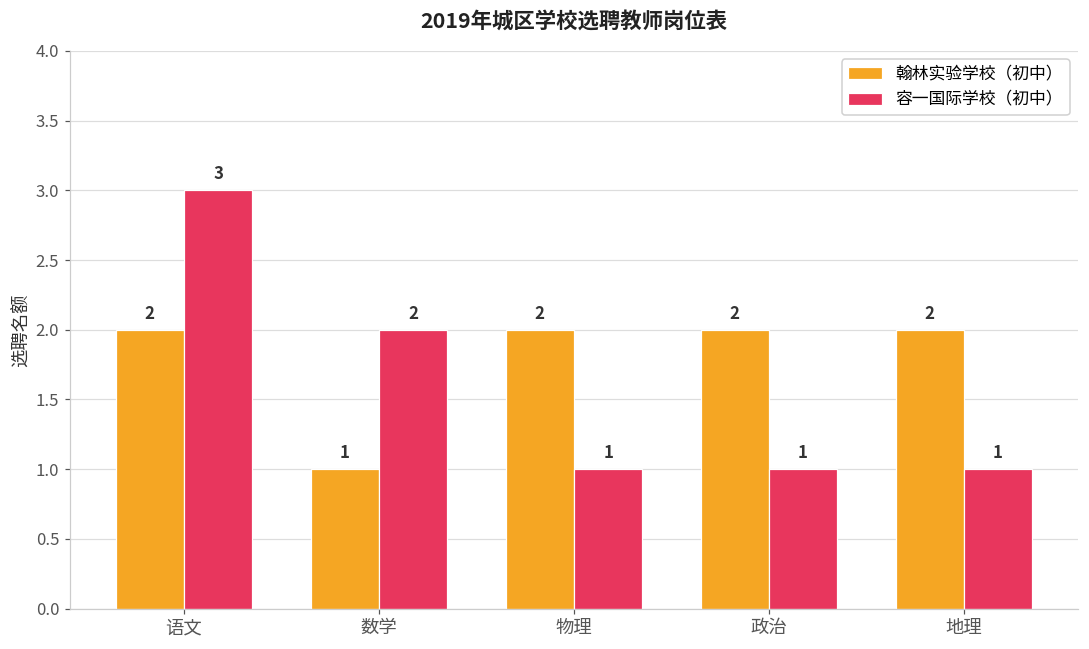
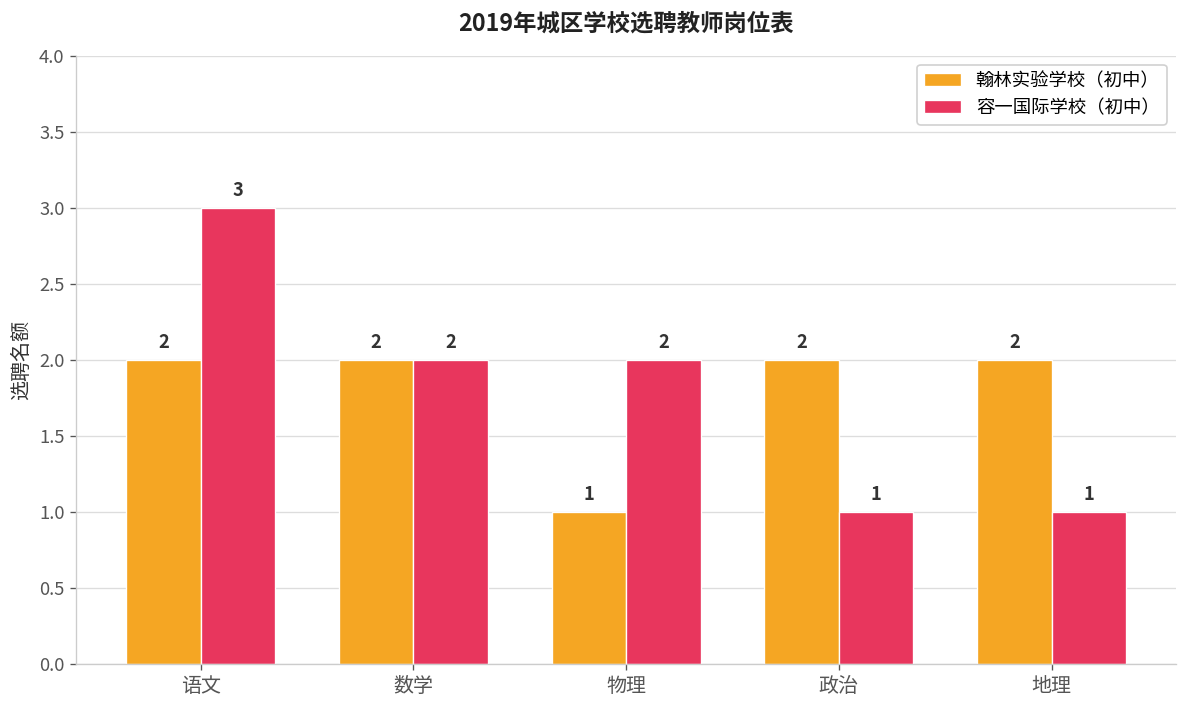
  {
    "翰林实验学校（初中）": {
      "语文": 2,
-     "数学": 1,
-     "物理": 2,
+     "数学": 2,
+     "物理": 1,
      "政治": 2,
      "地理": 2
    },
    "容一国际学校（初中）": {
      "语文": 3,
      "数学": 2,
-     "物理": 1,
+     "物理": 2,
      "政治": 1,
      "地理": 1
    }
  }
